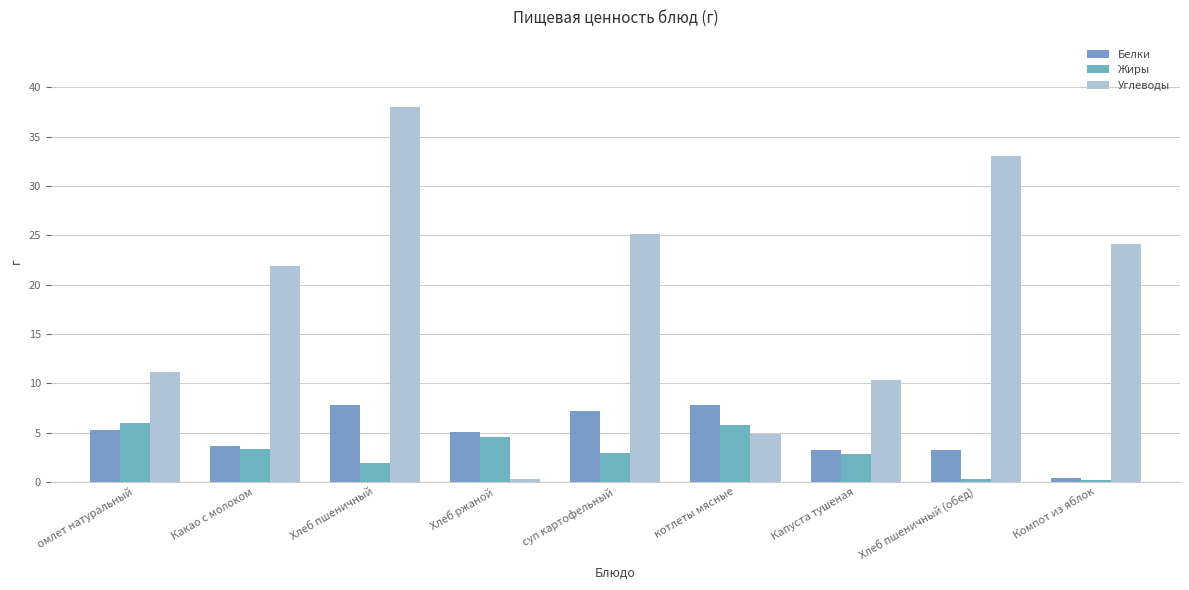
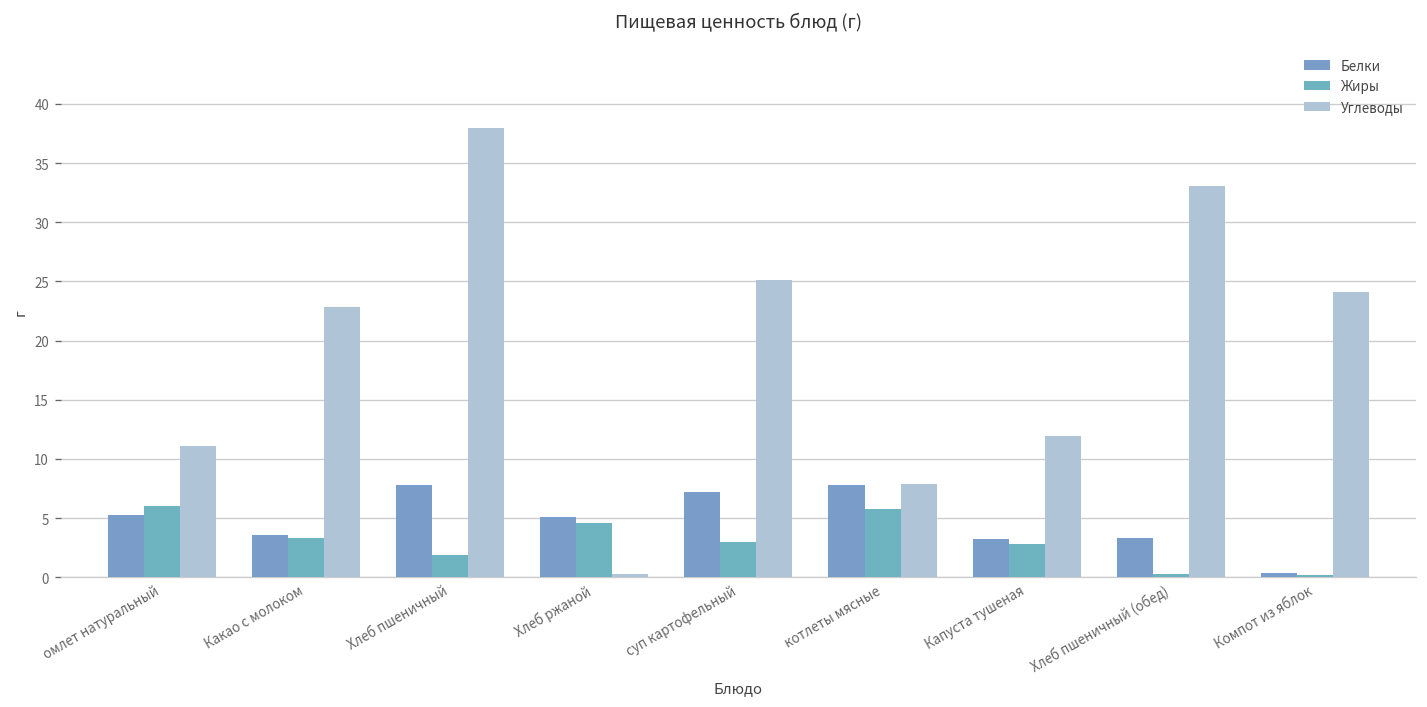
  {
    "Углеводы": {
      "омлет натуральный": 11,
-     "Какао с молоком": 22,
+     "Какао с молоком": 23,
      "Хлеб пшеничный": 38,
      "Хлеб ржаной": 0,
      "суп картофельный": 25,
-     "котлеты мясные": 5,
-     "Капуста тушеная": 10,
+     "котлеты мясные": 8,
+     "Капуста тушеная": 12,
      "Хлеб пшеничный (обед)": 33,
      "Компот из яблок": 24
    }
  }
